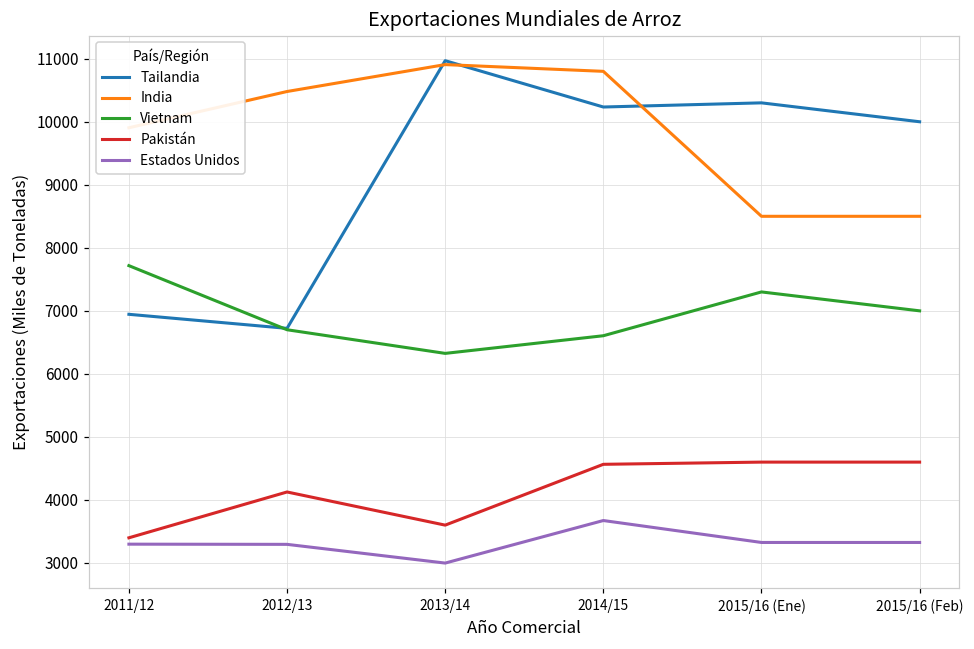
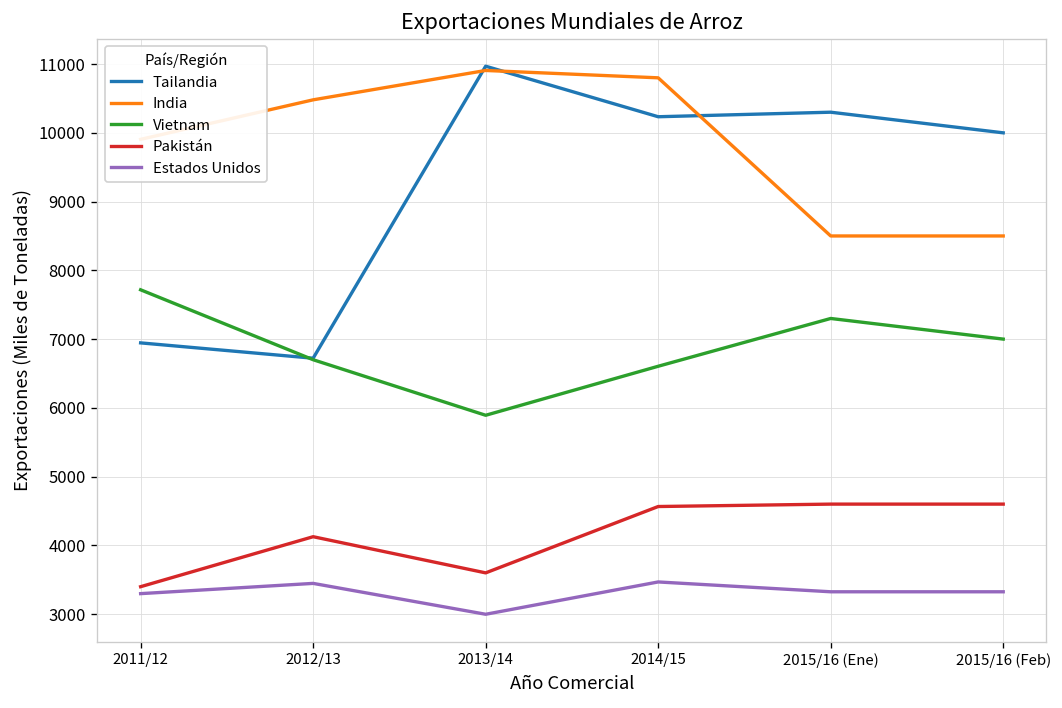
  {
    "Tailandia": {
      "2011/12": 6900,
      "2013/14": 11000,
      "2014/15": 10200,
      "2015/16 (Ene)": 10300,
      "2015/16 (Feb)": 10000
    },
    "India": {
      "2012/13": 10500,
      "2013/14": 10900,
      "2014/15": 10800,
      "2015/16 (Ene)": 8500,
      "2015/16 (Feb)": 8500
    },
    "Vietnam": {
      "2011/12": 7700,
-     "2013/14": 6300,
+     "2013/14": 5900,
      "2014/15": 6600,
      "2015/16 (Ene)": 7300,
      "2015/16 (Feb)": 7000
    },
    "Pakistán": {
      "2011/12": 3400,
      "2012/13": 4100,
      "2013/14": 3600,
      "2014/15": 4600,
      "2015/16 (Ene)": 4600,
      "2015/16 (Feb)": 4600
    },
    "Estados Unidos": {
      "2011/12": 3300,
-     "2012/13": 3300,
+     "2012/13": 3400,
      "2013/14": 3000,
-     "2014/15": 3700,
+     "2014/15": 3500,
      "2015/16 (Ene)": 3300,
      "2015/16 (Feb)": 3300
    }
  }
